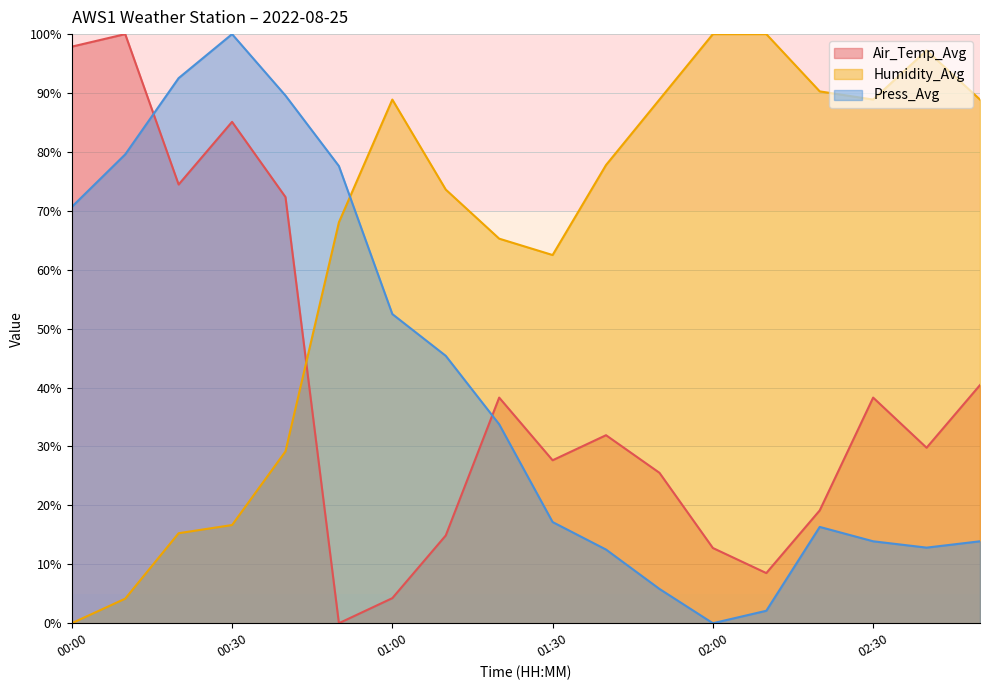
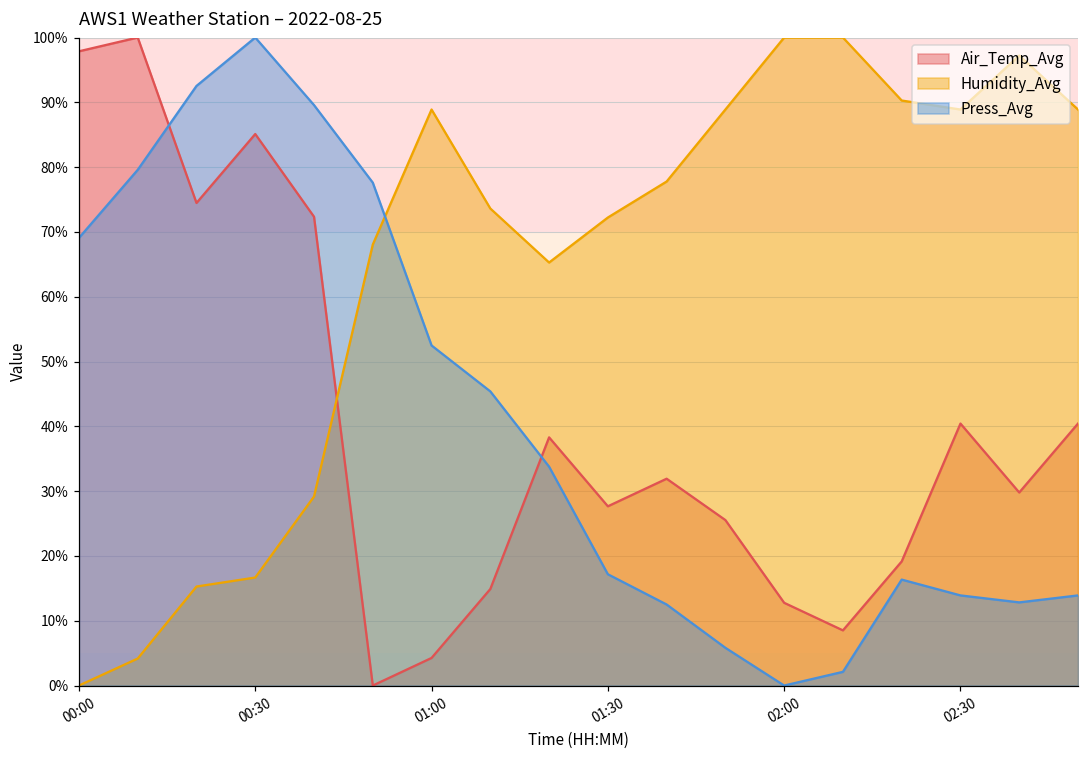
  {
    "Air_Temp_Avg": {
      "00:00": "98%",
      "00:30": "85%",
      "01:00": "4%",
      "01:30": "28%",
      "02:00": "13%",
-     "02:30": "38%"
+     "02:30": "40%"
    },
    "Humidity_Avg": {
      "00:00": "0%",
      "00:30": "17%",
      "01:00": "89%",
-     "01:30": "62%",
+     "01:30": "72%",
      "02:00": "100%"
    },
    "Press_Avg": {
-     "00:00": "71%",
+     "00:00": "69%",
      "00:30": "100%",
      "01:00": "52%",
      "01:30": "17%",
      "02:00": "0%",
      "02:30": "14%"
    }
  }
